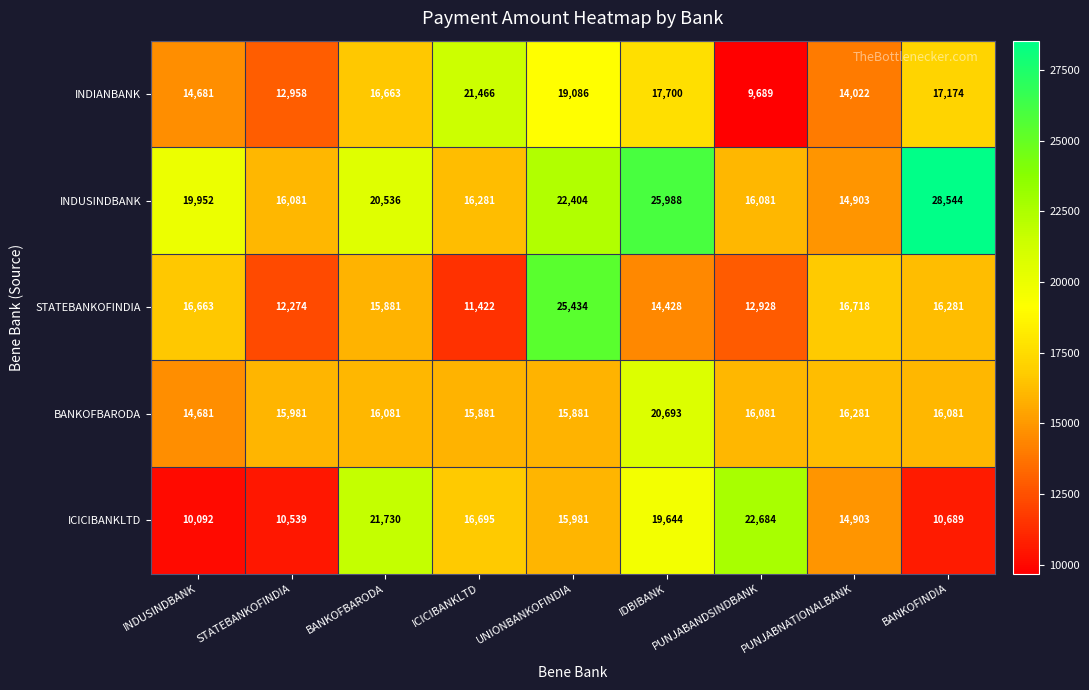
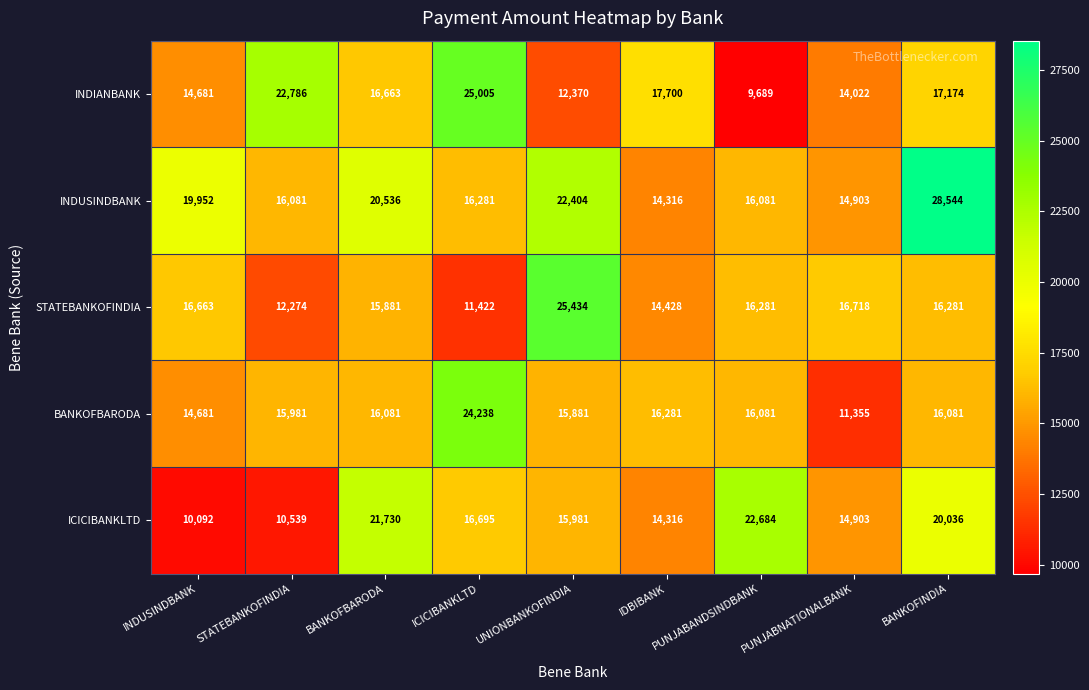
  {
    "INDIANBANK": {
      "INDUSINDBANK": "14,681",
-     "STATEBANKOFINDIA": "12,958",
+     "STATEBANKOFINDIA": "22,786",
      "BANKOFBARODA": "16,663",
-     "ICICIBANKLTD": "21,466",
-     "UNIONBANKOFINDIA": "19,086",
+     "ICICIBANKLTD": "25,005",
+     "UNIONBANKOFINDIA": "12,370",
      "IDBIBANK": "17,700",
      "PUNJABANDSINDBANK": "9,689",
      "PUNJABNATIONALBANK": "14,022"
    },
    "INDUSINDBANK": {
      "INDUSINDBANK": "19,952",
      "STATEBANKOFINDIA": "16,081",
      "BANKOFBARODA": "20,536",
      "ICICIBANKLTD": "16,281",
      "UNIONBANKOFINDIA": "22,404",
-     "IDBIBANK": "25,988",
+     "IDBIBANK": "14,316",
      "PUNJABANDSINDBANK": "16,081",
      "PUNJABNATIONALBANK": "14,903",
      "BANKOFINDIA": "28,544"
    },
    "STATEBANKOFINDIA": {
      "INDUSINDBANK": "16,663",
      "STATEBANKOFINDIA": "12,274",
      "BANKOFBARODA": "15,881",
      "ICICIBANKLTD": "11,422",
      "UNIONBANKOFINDIA": "25,434",
      "IDBIBANK": "14,428",
-     "PUNJABANDSINDBANK": "12,928",
+     "PUNJABANDSINDBANK": "16,281",
      "PUNJABNATIONALBANK": "16,718",
      "BANKOFINDIA": "16,281"
    },
    "BANKOFBARODA": {
      "INDUSINDBANK": "14,681",
      "STATEBANKOFINDIA": "15,981",
      "BANKOFBARODA": "16,081",
-     "ICICIBANKLTD": "15,881",
+     "ICICIBANKLTD": "24,238",
      "UNIONBANKOFINDIA": "15,881",
-     "IDBIBANK": "20,693",
+     "IDBIBANK": "16,281",
      "PUNJABANDSINDBANK": "16,081",
-     "PUNJABNATIONALBANK": "16,281",
+     "PUNJABNATIONALBANK": "11,355",
      "BANKOFINDIA": "16,081"
    },
    "ICICIBANKLTD": {
      "INDUSINDBANK": "10,092",
      "STATEBANKOFINDIA": "10,539",
      "BANKOFBARODA": "21,730",
      "ICICIBANKLTD": "16,695",
      "UNIONBANKOFINDIA": "15,981",
-     "IDBIBANK": "19,644",
+     "IDBIBANK": "14,316",
      "PUNJABANDSINDBANK": "22,684",
      "PUNJABNATIONALBANK": "14,903",
-     "BANKOFINDIA": "10,689"
+     "BANKOFINDIA": "20,036"
    }
  }
